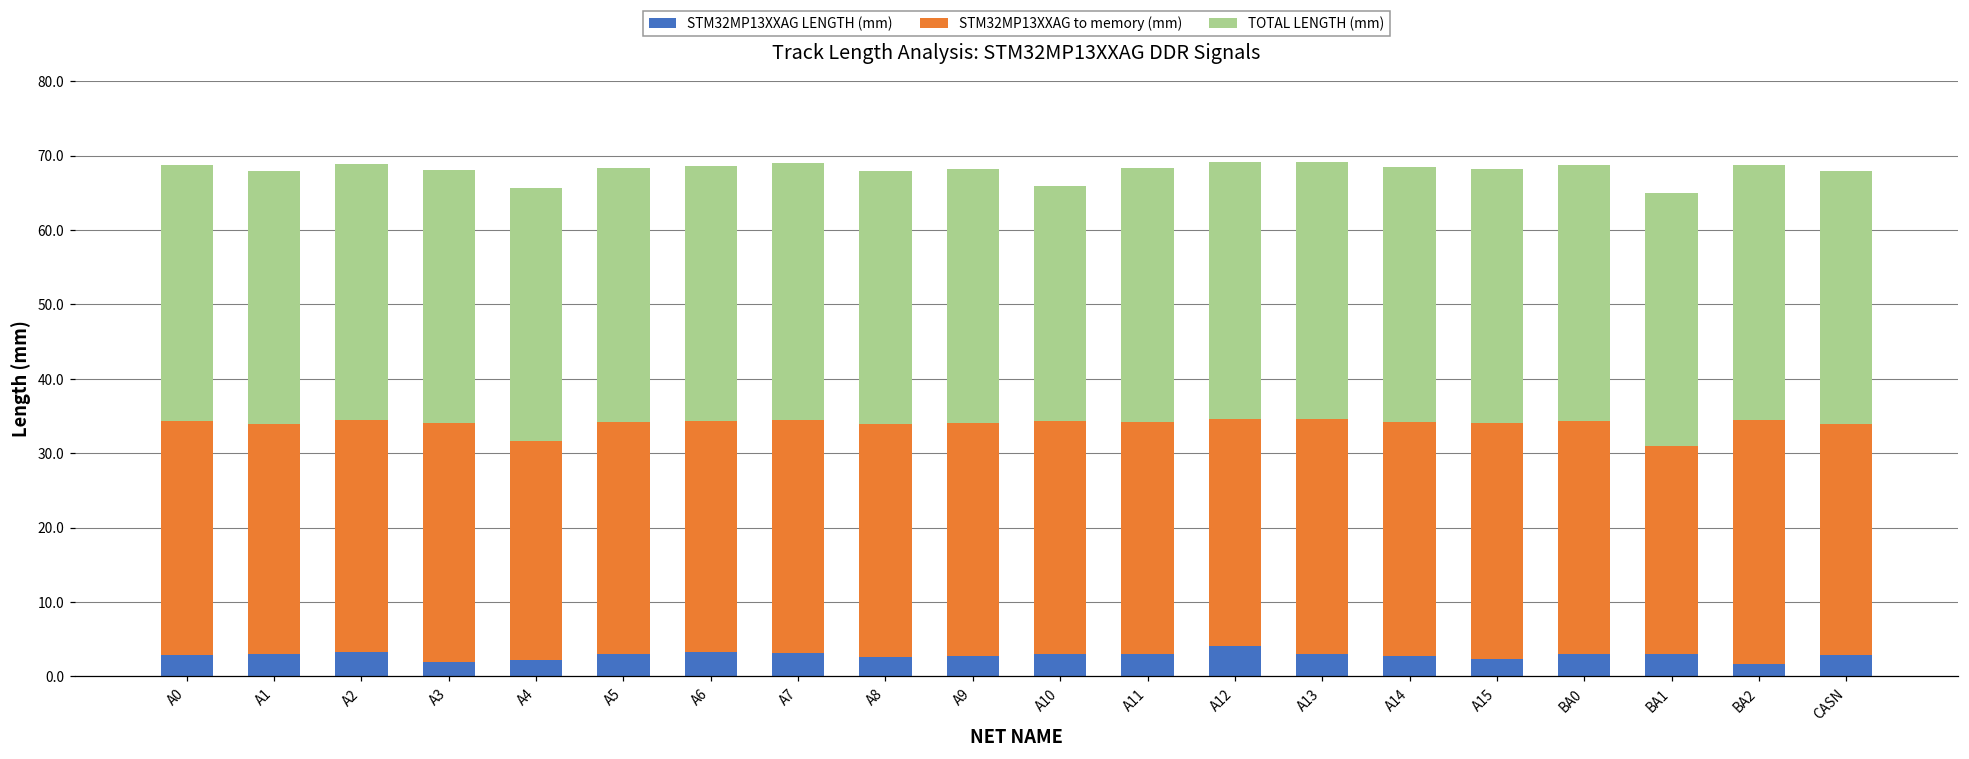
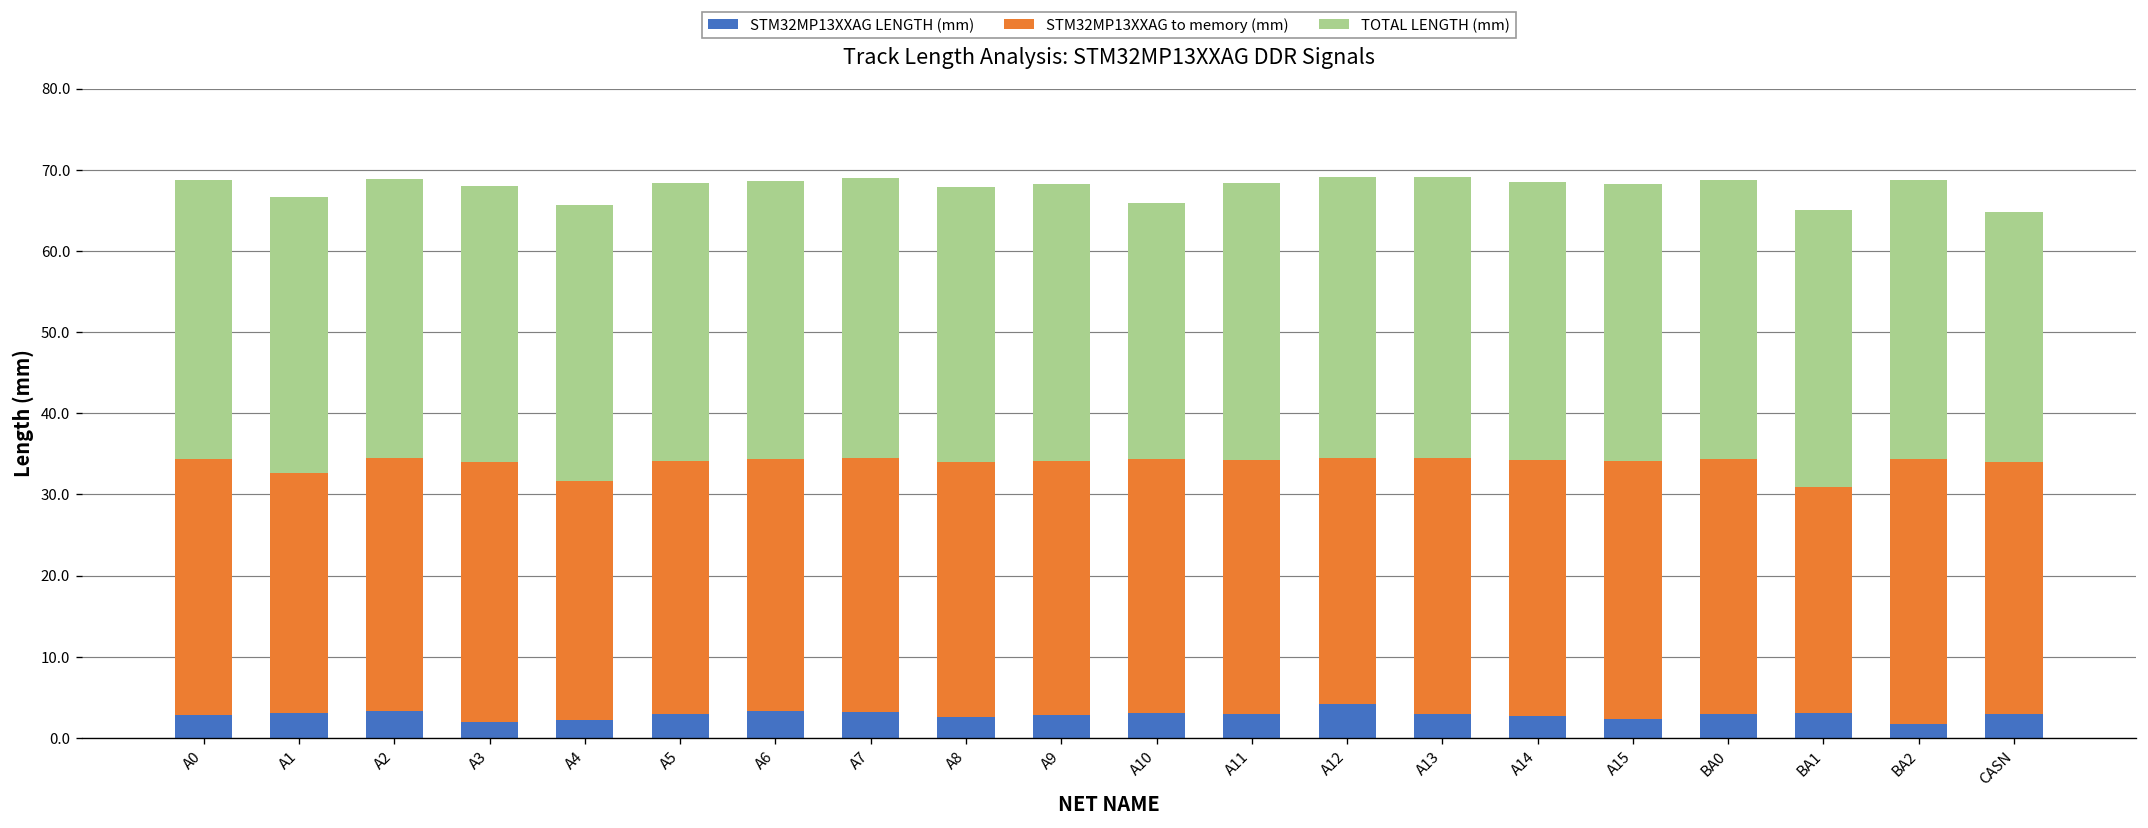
  {
    "STM32MP13XXAG LENGTH (mm)": {
      "A0": 3,
      "A1": 3,
      "A2": 3,
      "A3": 2,
      "A4": 2,
      "A5": 3,
      "A6": 3,
      "A7": 3,
      "A8": 3,
      "A9": 3,
      "A10": 3,
      "A11": 3,
      "A12": 4,
      "A13": 3,
      "A14": 3,
      "A15": 2,
      "BA0": 3,
      "BA1": 3,
      "BA2": 2,
      "CASN": 3
    },
    "STM32MP13XXAG to memory (mm)": {
      "A0": 32,
-     "A1": 31,
+     "A1": 30,
      "A2": 31,
      "A3": 32,
      "A4": 30,
      "A5": 31,
      "A6": 31,
      "A7": 31,
      "A8": 31,
      "A9": 31,
      "A10": 31,
      "A11": 31,
      "A12": 30,
      "A13": 32,
      "A14": 32,
      "A15": 32,
      "BA0": 31,
      "BA1": 28,
      "BA2": 33,
      "CASN": 31
    },
    "TOTAL LENGTH (mm)": {
      "A0": 34,
      "A1": 34,
      "A2": 34,
      "A3": 34,
      "A4": 34,
      "A5": 34,
      "A6": 34,
      "A7": 35,
      "A8": 34,
      "A9": 34,
      "A10": 32,
      "A11": 34,
      "A12": 35,
      "A13": 35,
      "A14": 34,
      "A15": 34,
      "BA0": 34,
      "BA1": 34,
      "BA2": 34,
-     "CASN": 34
+     "CASN": 31
    }
  }
